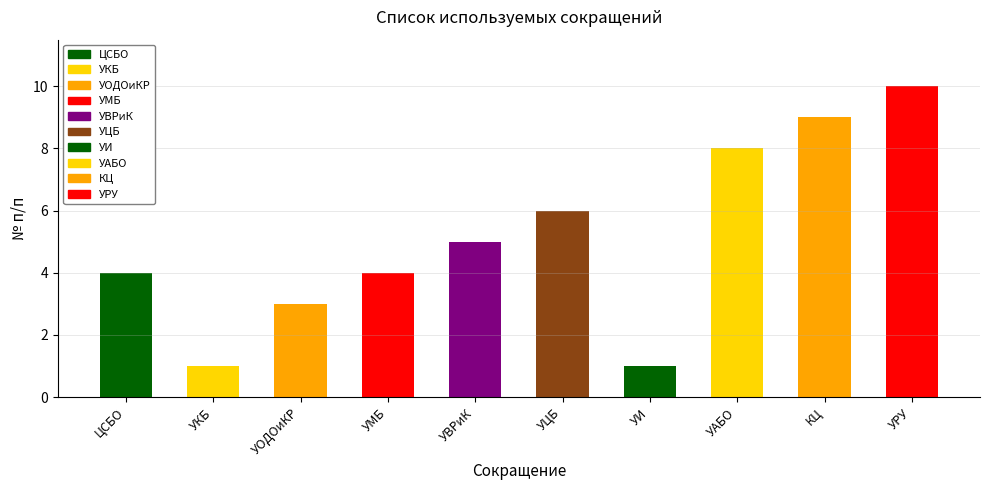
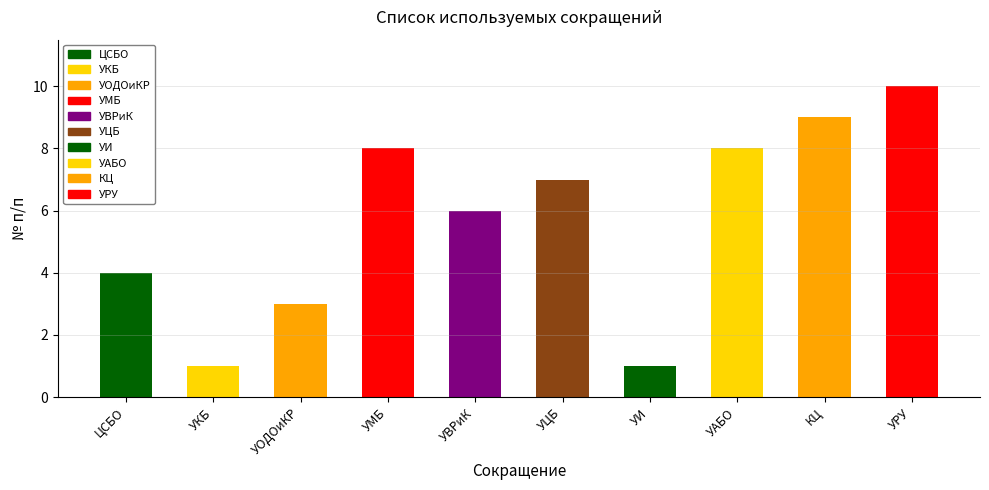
  {
    "ЦСБО": 4,
    "УКБ": 1,
    "УОДОиКР": 3,
-   "УМБ": 4,
-   "УВРиК": 5,
-   "УЦБ": 6,
+   "УМБ": 8,
+   "УВРиК": 6,
+   "УЦБ": 7,
    "УИ": 1,
    "УАБО": 8,
    "КЦ": 9,
    "УРУ": 10
  }
